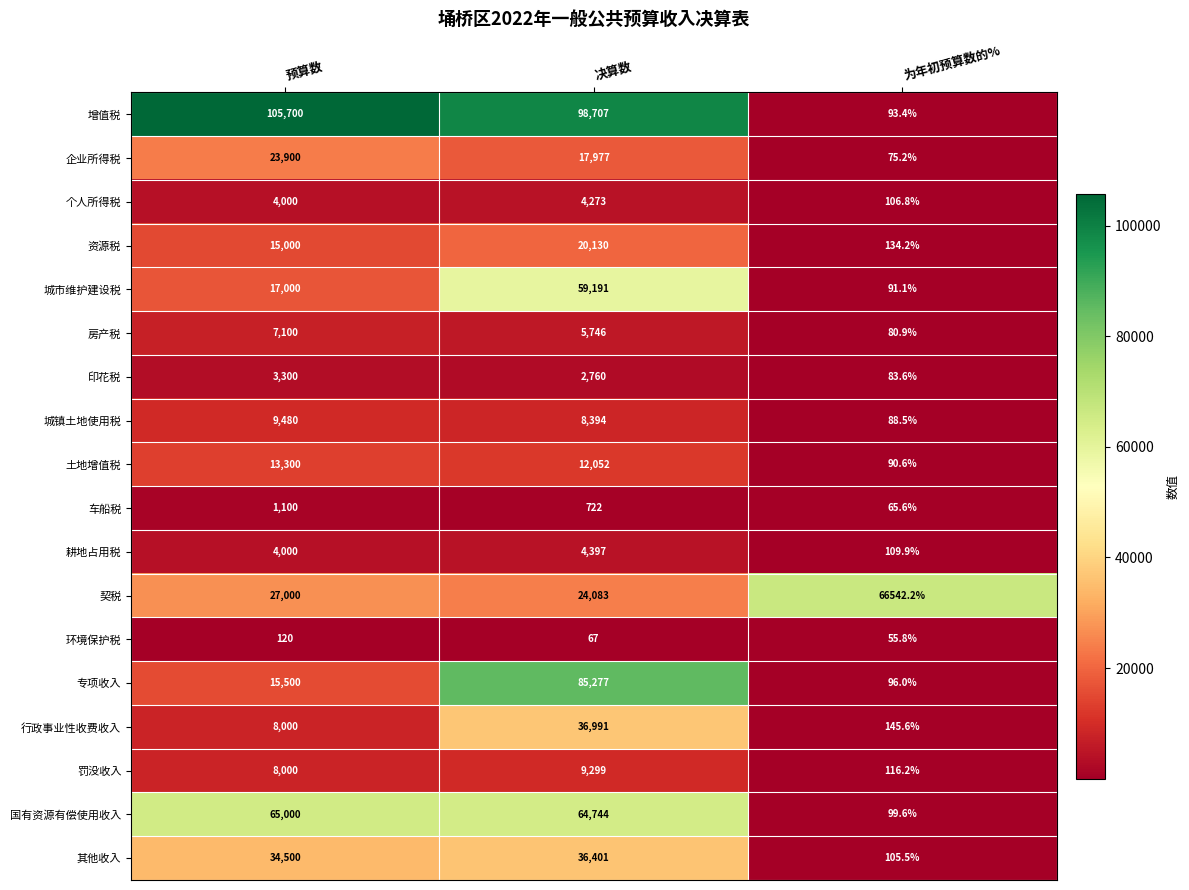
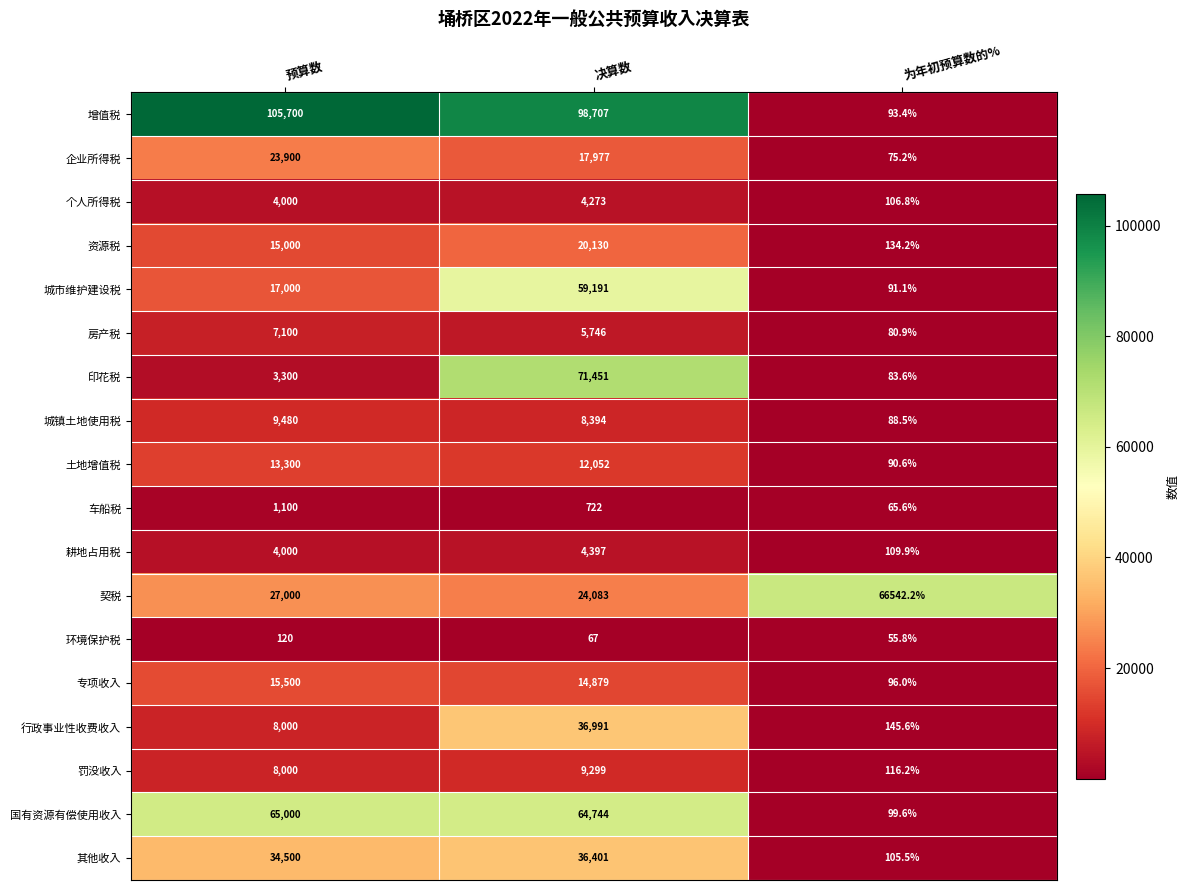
  {
    "增值税": {
      "预算数": "105,700",
      "决算数": "98,707",
      "为年初预算数的%": "93.4%"
    },
    "企业所得税": {
      "预算数": "23,900",
      "决算数": "17,977",
      "为年初预算数的%": "75.2%"
    },
    "个人所得税": {
      "预算数": "4,000",
      "决算数": "4,273",
      "为年初预算数的%": "106.8%"
    },
    "资源税": {
      "预算数": "15,000",
      "决算数": "20,130",
      "为年初预算数的%": "134.2%"
    },
    "城市维护建设税": {
      "预算数": "17,000",
      "决算数": "59,191",
      "为年初预算数的%": "91.1%"
    },
    "房产税": {
      "预算数": "7,100",
      "决算数": "5,746",
      "为年初预算数的%": "80.9%"
    },
    "印花税": {
      "预算数": "3,300",
-     "决算数": "2,760",
+     "决算数": "71,451",
      "为年初预算数的%": "83.6%"
    },
    "城镇土地使用税": {
      "预算数": "9,480",
      "决算数": "8,394",
      "为年初预算数的%": "88.5%"
    },
    "土地增值税": {
      "预算数": "13,300",
      "决算数": "12,052",
      "为年初预算数的%": "90.6%"
    },
    "车船税": {
      "预算数": "1,100",
      "决算数": "722",
      "为年初预算数的%": "65.6%"
    },
    "耕地占用税": {
      "预算数": "4,000",
      "决算数": "4,397",
      "为年初预算数的%": "109.9%"
    },
    "契税": {
      "预算数": "27,000",
      "决算数": "24,083",
      "为年初预算数的%": "66542.2%"
    },
    "环境保护税": {
      "预算数": "120",
      "决算数": "67",
      "为年初预算数的%": "55.8%"
    },
    "专项收入": {
      "预算数": "15,500",
-     "决算数": "85,277",
+     "决算数": "14,879",
      "为年初预算数的%": "96.0%"
    },
    "行政事业性收费收入": {
      "预算数": "8,000",
      "决算数": "36,991",
      "为年初预算数的%": "145.6%"
    },
    "罚没收入": {
      "预算数": "8,000",
      "决算数": "9,299",
      "为年初预算数的%": "116.2%"
    },
    "国有资源有偿使用收入": {
      "预算数": "65,000",
      "决算数": "64,744",
      "为年初预算数的%": "99.6%"
    },
    "其他收入": {
      "预算数": "34,500",
      "决算数": "36,401",
      "为年初预算数的%": "105.5%"
    }
  }
